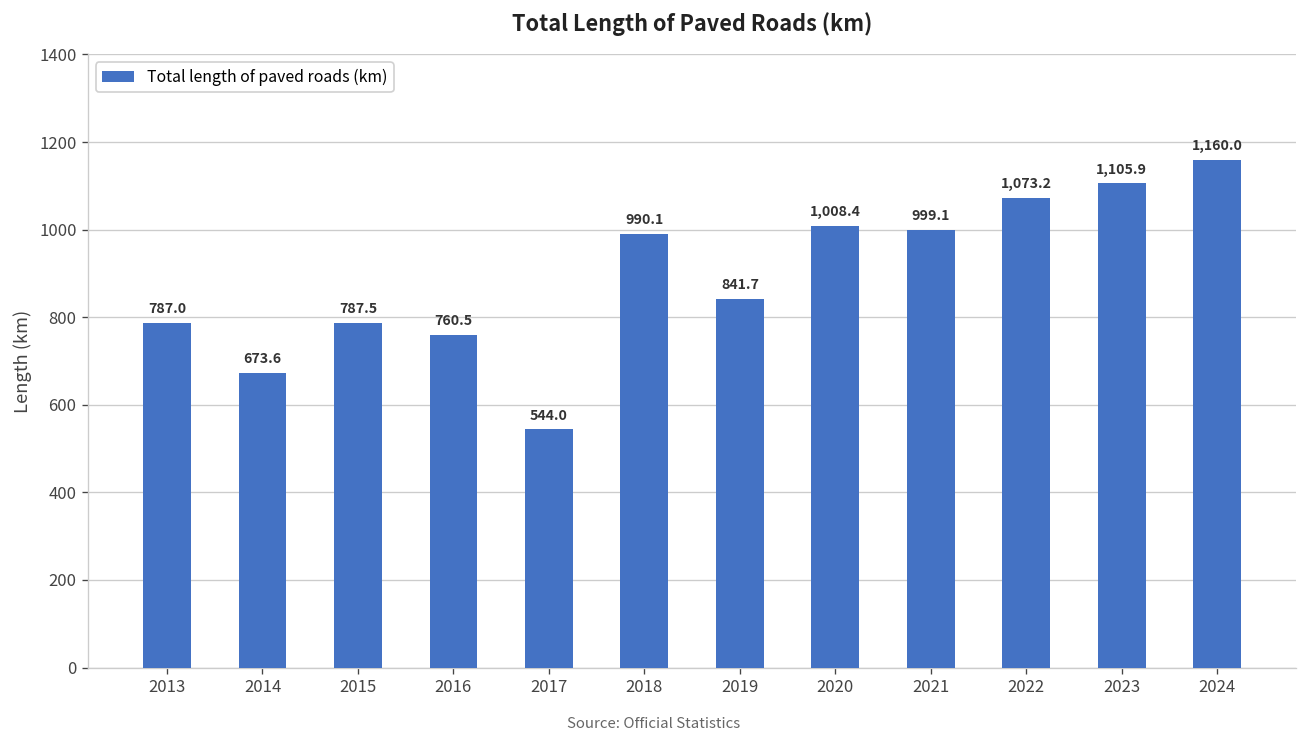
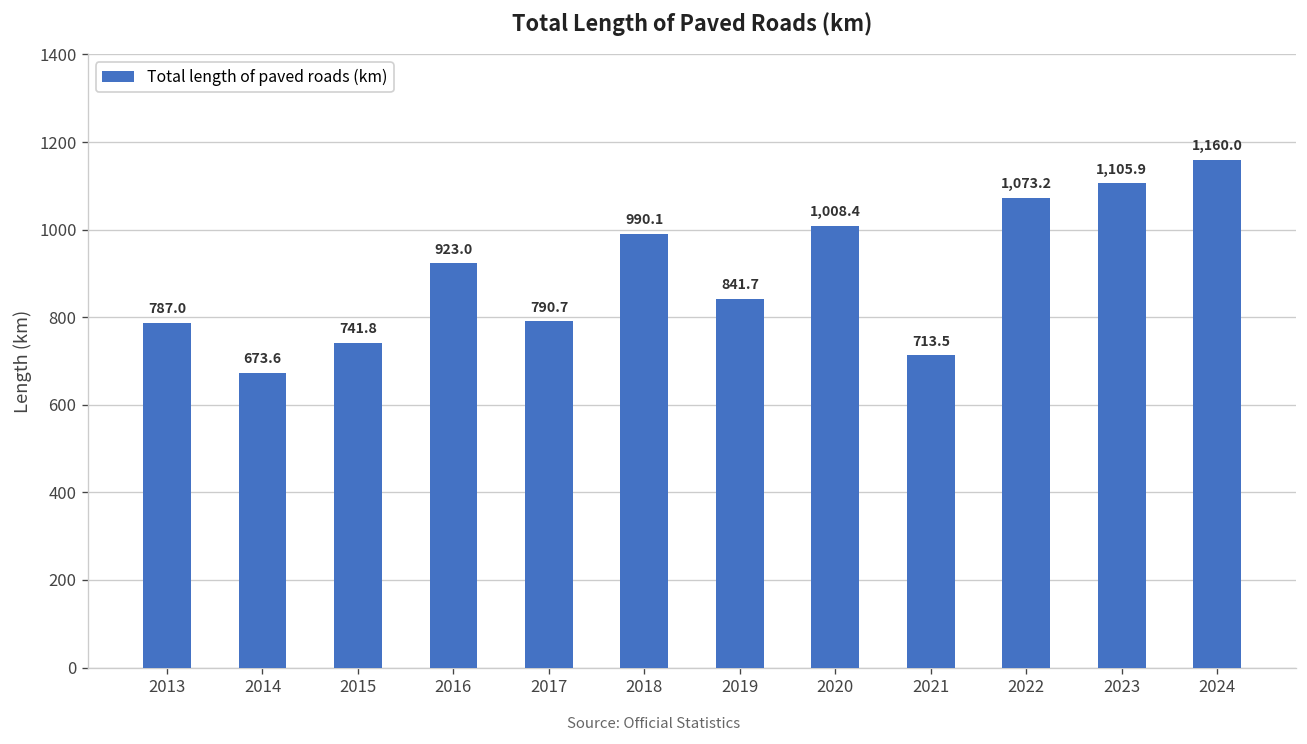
  {
    "2013": "787.0",
    "2014": "673.6",
-   "2015": "787.5",
-   "2016": "760.5",
-   "2017": "544.0",
+   "2015": "741.8",
+   "2016": "923.0",
+   "2017": "790.7",
    "2018": "990.1",
    "2019": "841.7",
    "2020": "1,008.4",
-   "2021": "999.1",
+   "2021": "713.5",
    "2022": "1,073.2",
    "2023": "1,105.9",
    "2024": "1,160.0"
  }
